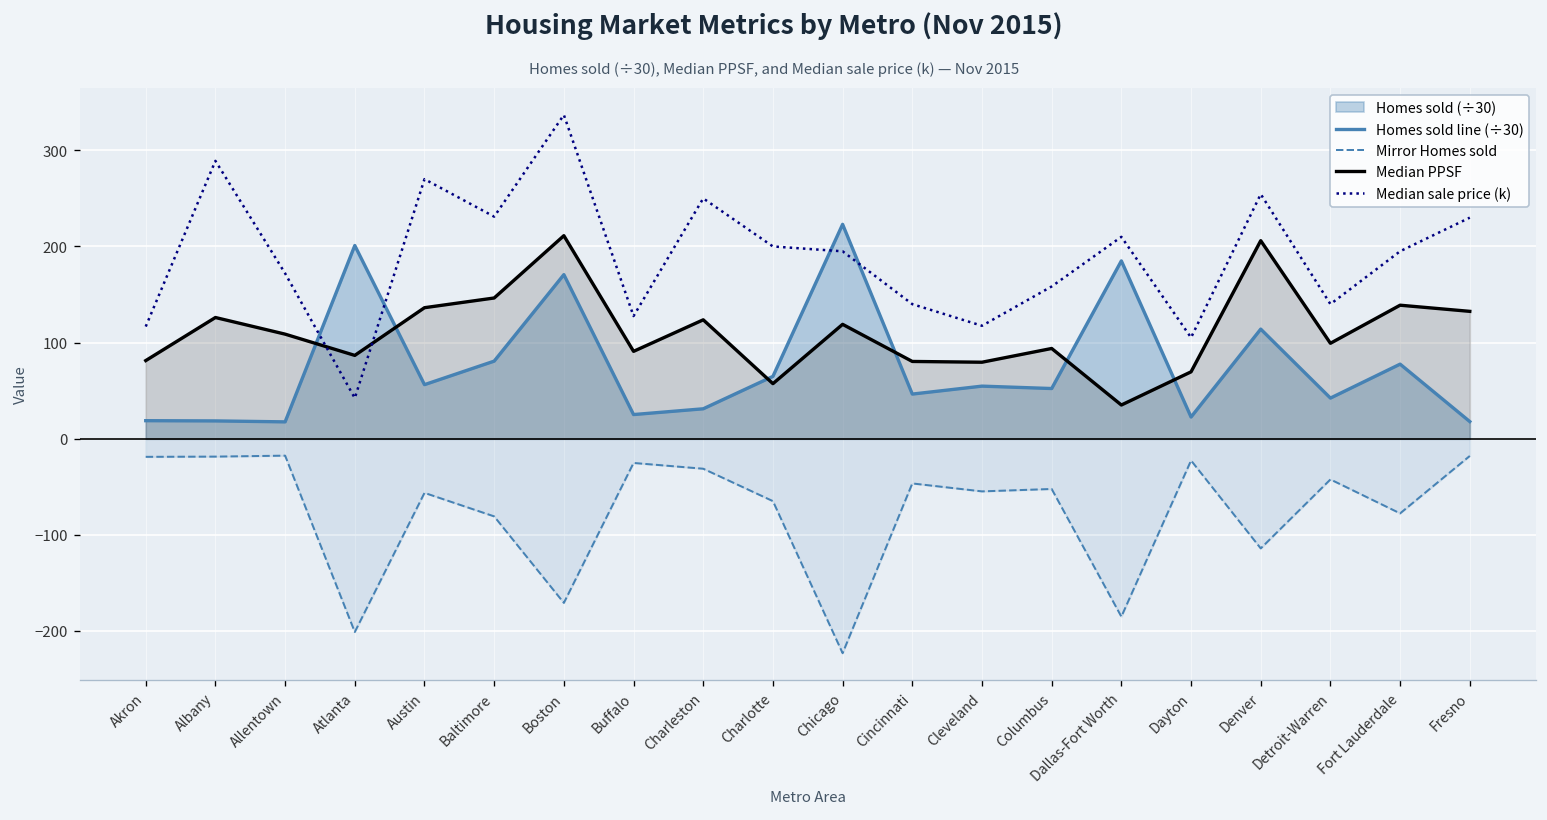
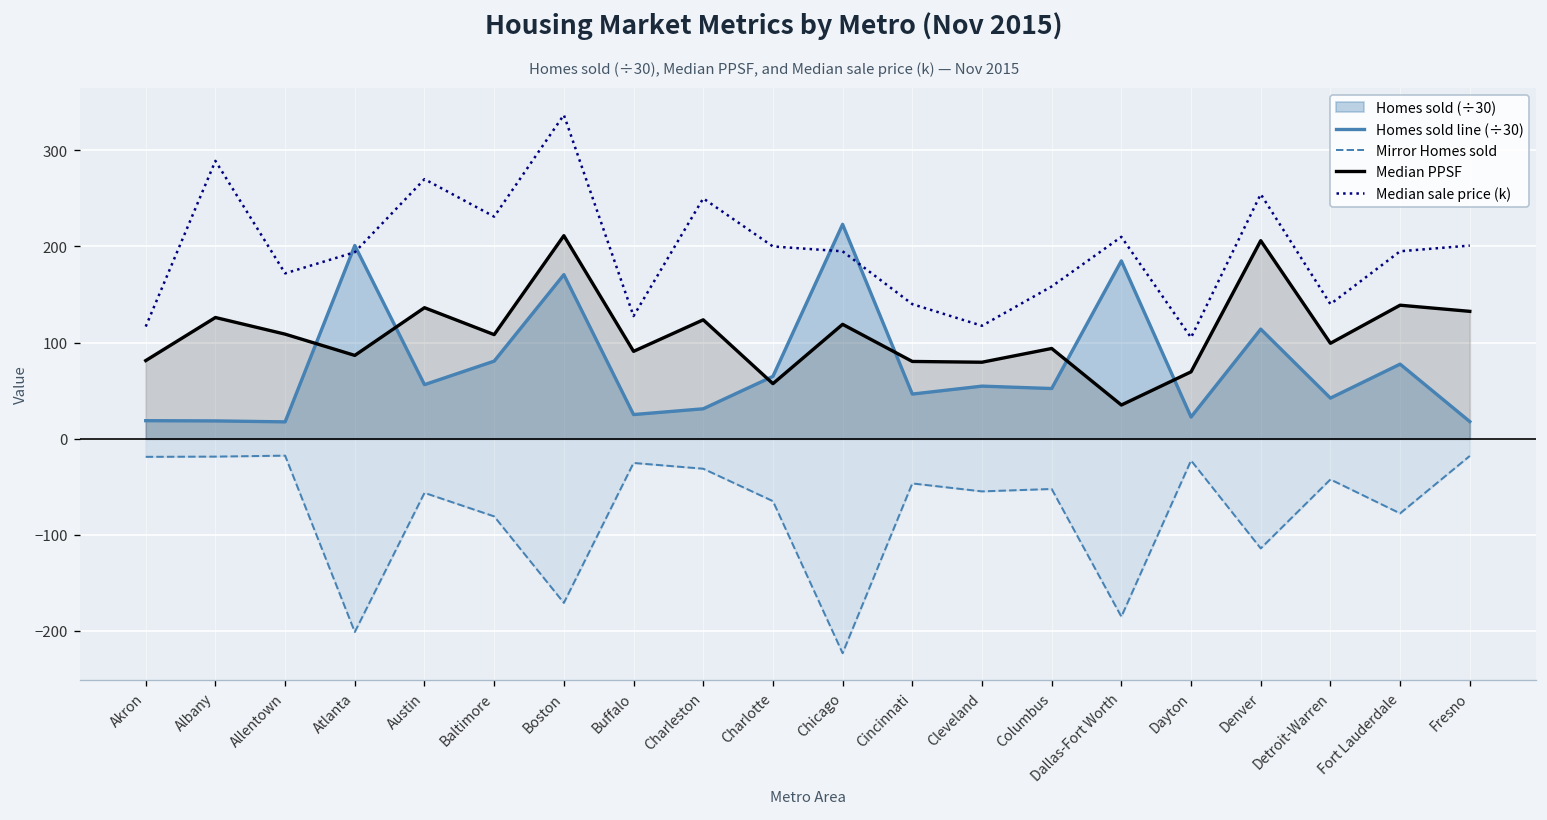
  {
    "Median PPSF": {
      "Akron": 80,
      "Albany": 130,
      "Allentown": 110,
      "Atlanta": 90,
      "Austin": 140,
-     "Baltimore": 150,
+     "Baltimore": 110,
      "Boston": 210,
      "Buffalo": 90,
      "Charleston": 120,
      "Charlotte": 60,
      "Chicago": 120,
      "Cincinnati": 80,
      "Cleveland": 80,
      "Columbus": 90,
      "Dallas-Fort Worth": 40,
      "Dayton": 70,
      "Denver": 210,
      "Detroit-Warren": 100,
      "Fort Lauderdale": 140,
      "Fresno": 130
    },
    "Median sale price (k)": {
      "Akron": 120,
      "Albany": 290,
      "Allentown": 170,
-     "Atlanta": 40,
+     "Atlanta": 190,
      "Austin": 270,
      "Baltimore": 230,
      "Boston": 340,
      "Buffalo": 130,
      "Charleston": 250,
      "Charlotte": 200,
      "Chicago": 190,
      "Cincinnati": 140,
      "Cleveland": 120,
      "Columbus": 160,
      "Dallas-Fort Worth": 210,
      "Dayton": 110,
      "Denver": 250,
      "Detroit-Warren": 140,
      "Fort Lauderdale": 200,
-     "Fresno": 230
+     "Fresno": 200
    }
  }
